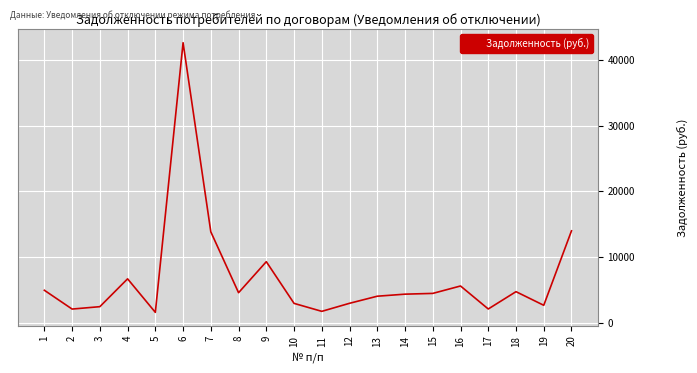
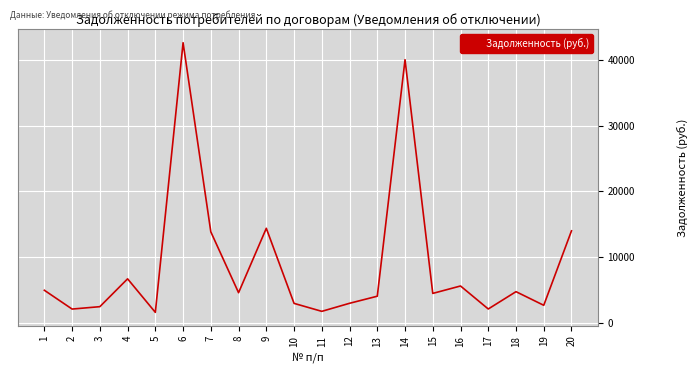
  {
    "1": 5000,
    "2": 2000,
    "3": 3000,
    "4": 7000,
    "5": 2000,
    "6": 43000,
    "7": 14000,
    "8": 5000,
-   "9": 9000,
+   "9": 14000,
    "10": 3000,
    "11": 2000,
    "12": 3000,
    "13": 4000,
-   "14": 4000,
+   "14": 40000,
    "15": 5000,
    "16": 6000,
    "17": 2000,
    "18": 5000,
    "19": 3000,
    "20": 14000
  }
